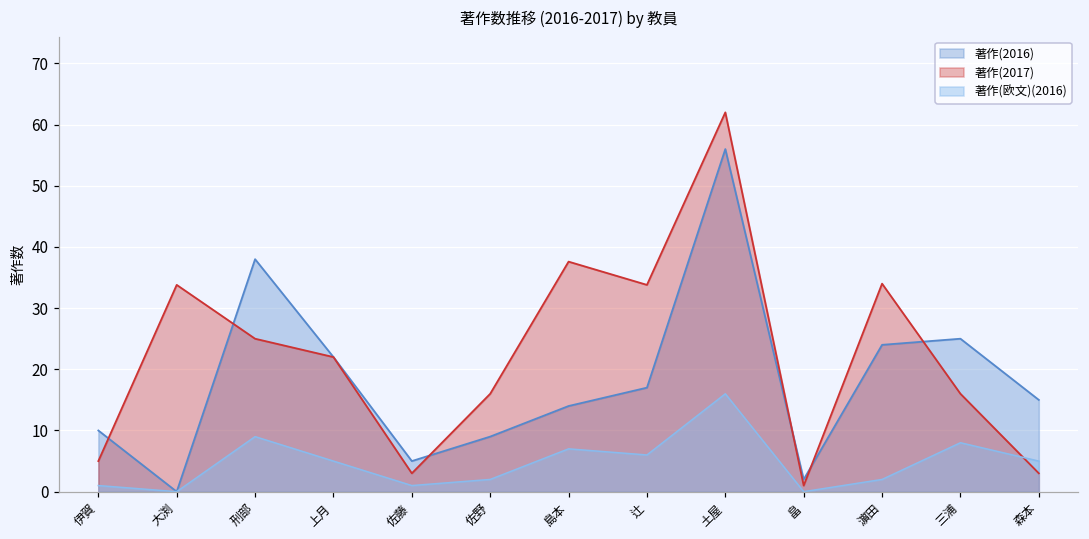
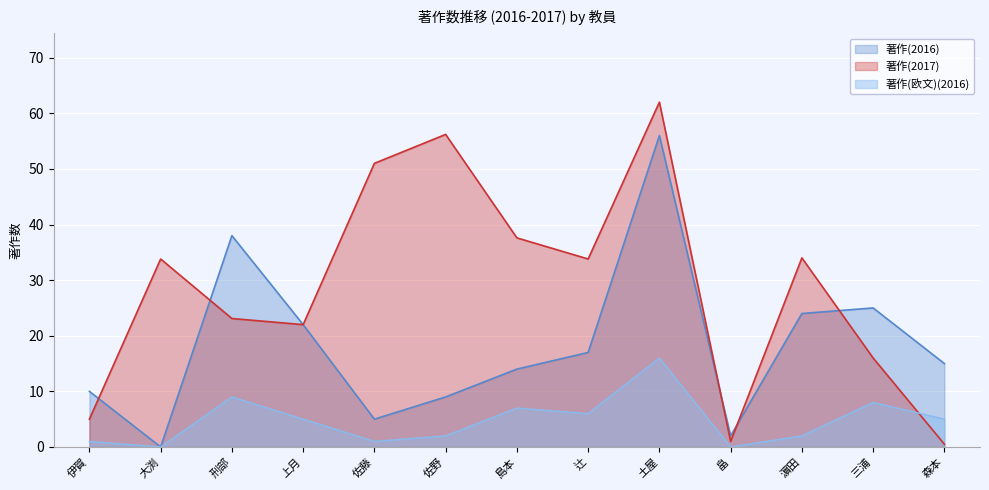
  {
    "著作(2017)": {
      "伊賀": 5,
      "大渕": 34,
-     "刑部": 25,
-     "佐藤": 3,
-     "佐野": 16,
+     "刑部": 23,
+     "佐藤": 51,
+     "佐野": 56,
      "島本": 38,
      "辻": 34,
      "土屋": 62,
      "畠": 1,
      "濵田": 34,
      "三浦": 16,
-     "森本": 3
+     "森本": 1
    }
  }
